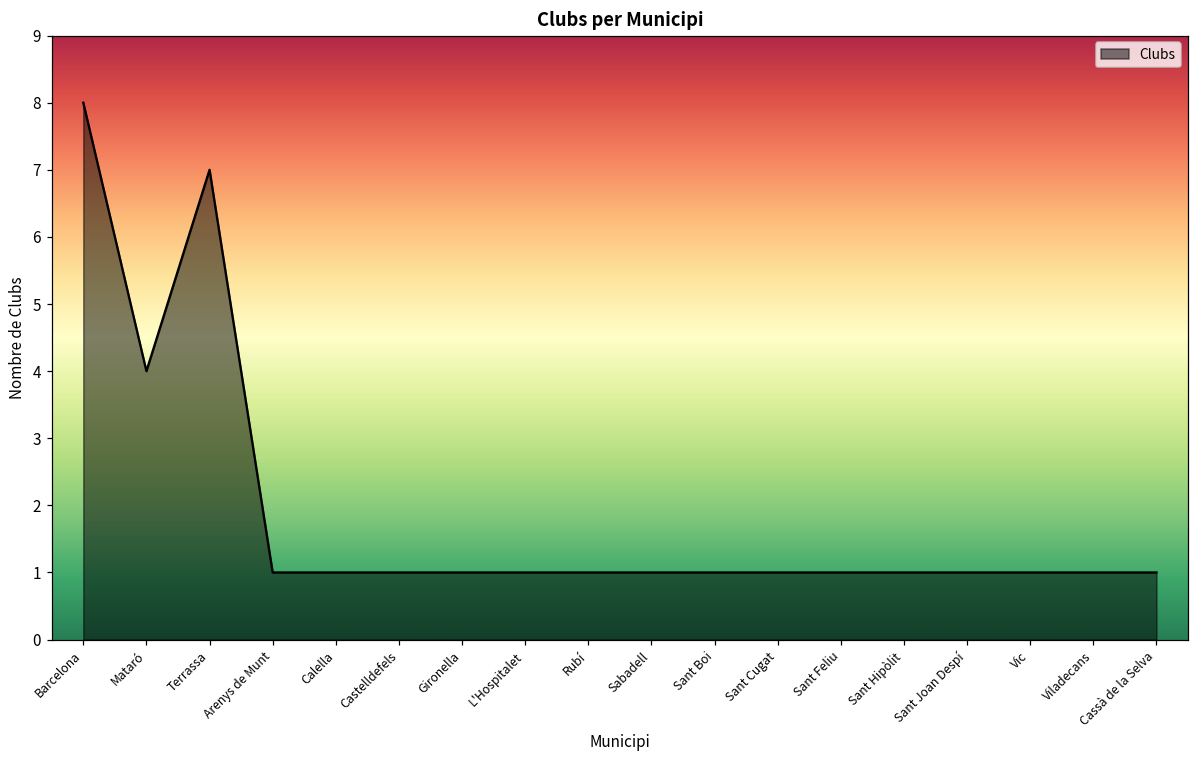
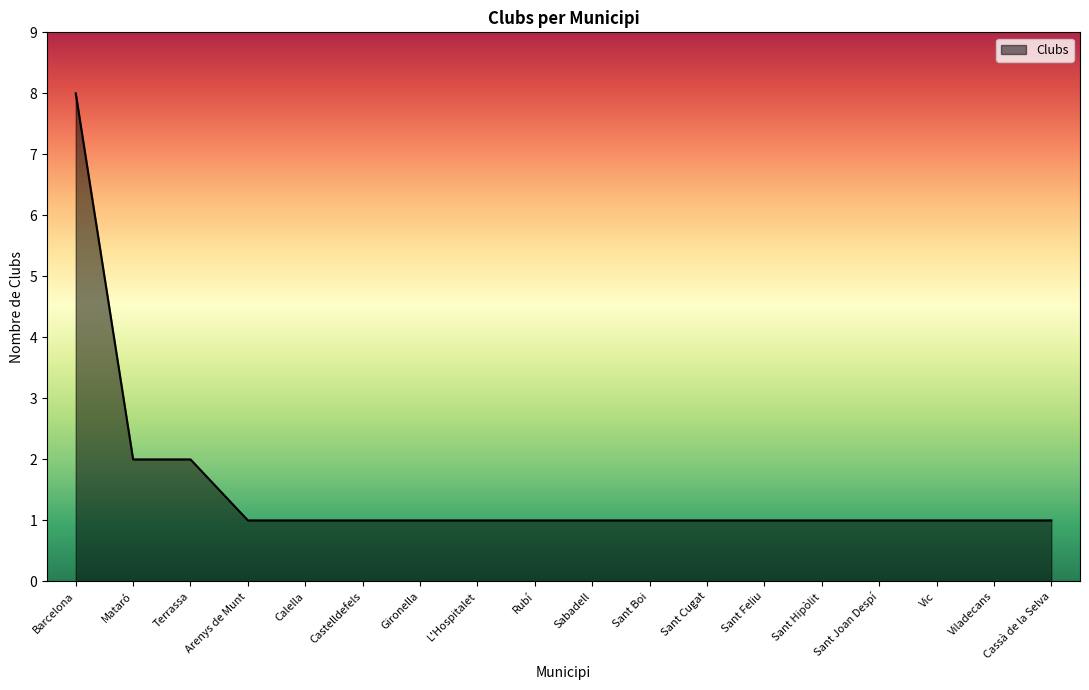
  {
    "Barcelona": 8,
-   "Mataró": 4,
-   "Terrassa": 7,
+   "Mataró": 2,
+   "Terrassa": 2,
    "Arenys de Munt": 1,
    "Calella": 1,
    "Castelldefels": 1,
    "Gironella": 1,
    "L'Hospitalet": 1,
    "Rubí": 1,
    "Sabadell": 1,
    "Sant Boi": 1,
    "Sant Cugat": 1,
    "Sant Feliu": 1,
    "Sant Hipòlit": 1,
    "Sant Joan Despí": 1,
    "Vic": 1,
    "Viladecans": 1,
    "Cassà de la Selva": 1
  }
